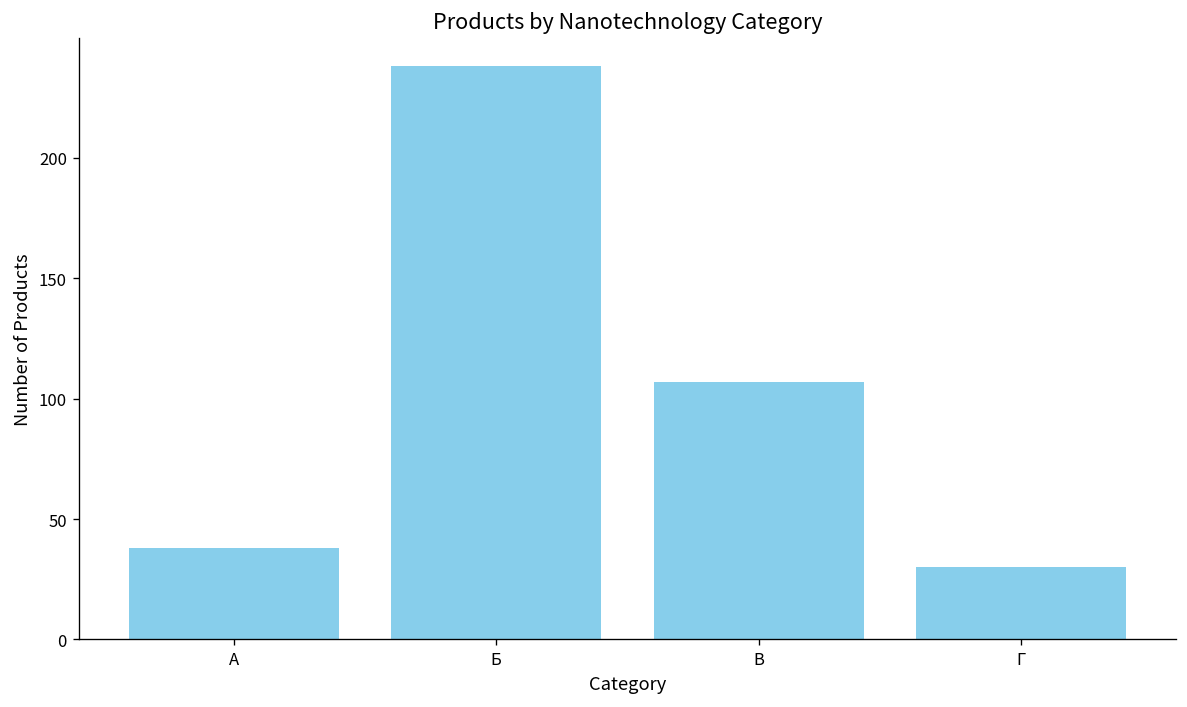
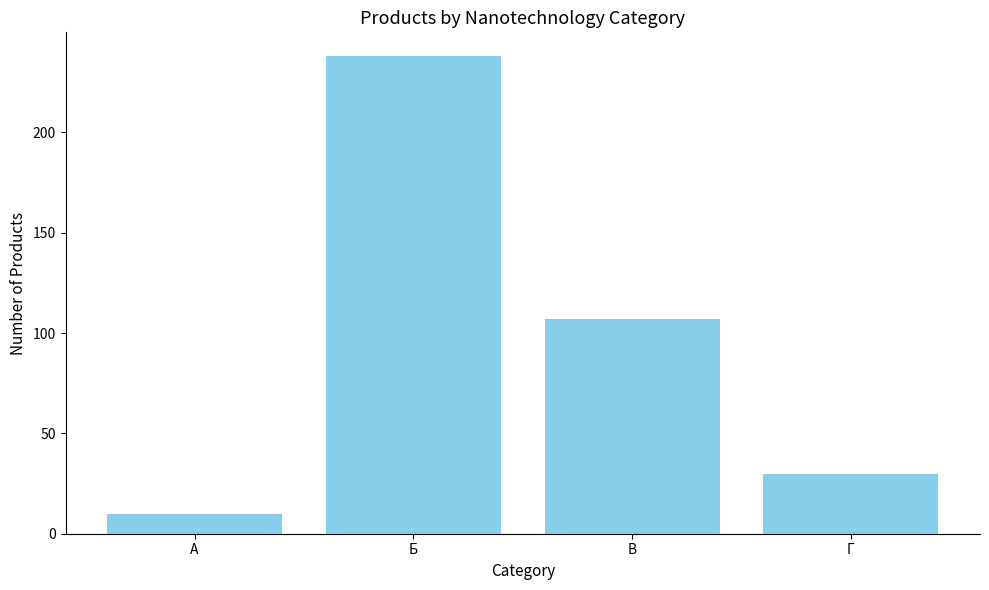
  {
-   "A": 38,
+   "A": 10,
    "Б": 238,
    "В": 107,
    "Г": 30
  }
